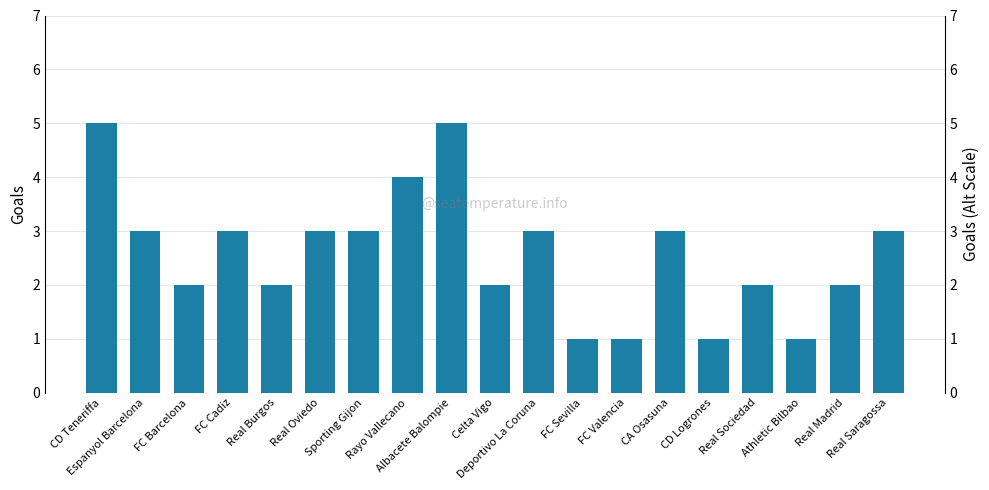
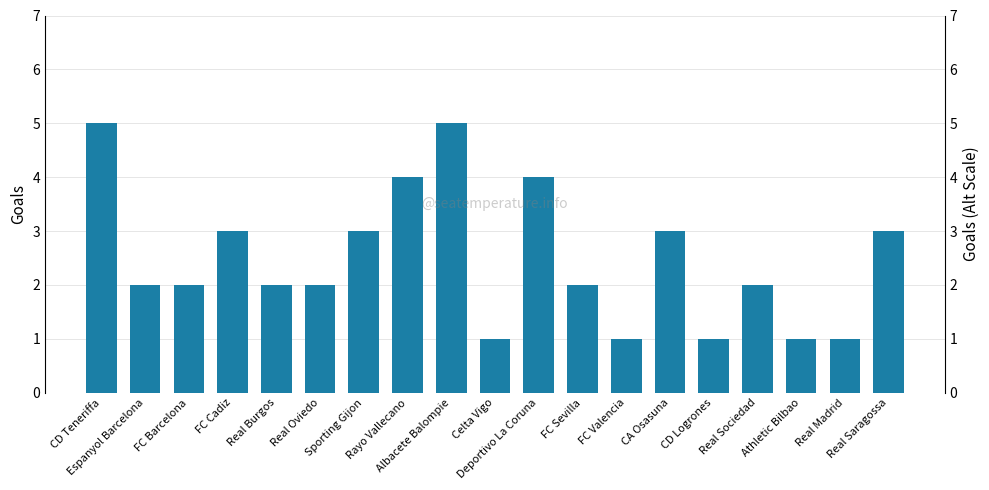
  {
    "CD Teneriffa": 5,
-   "Espanyol Barcelona": 3,
+   "Espanyol Barcelona": 2,
    "FC Barcelona": 2,
    "FC Cadiz": 3,
    "Real Burgos": 2,
-   "Real Oviedo": 3,
+   "Real Oviedo": 2,
    "Sporting Gijon": 3,
    "Rayo Vallecano": 4,
    "Albacete Balompie": 5,
-   "Celta Vigo": 2,
-   "Deportivo La Coruna": 3,
-   "FC Sevilla": 1,
+   "Celta Vigo": 1,
+   "Deportivo La Coruna": 4,
+   "FC Sevilla": 2,
    "FC Valencia": 1,
    "CA Osasuna": 3,
    "CD Logrones": 1,
    "Real Sociedad": 2,
    "Athletic Bilbao": 1,
-   "Real Madrid": 2,
+   "Real Madrid": 1,
    "Real Saragossa": 3
  }
